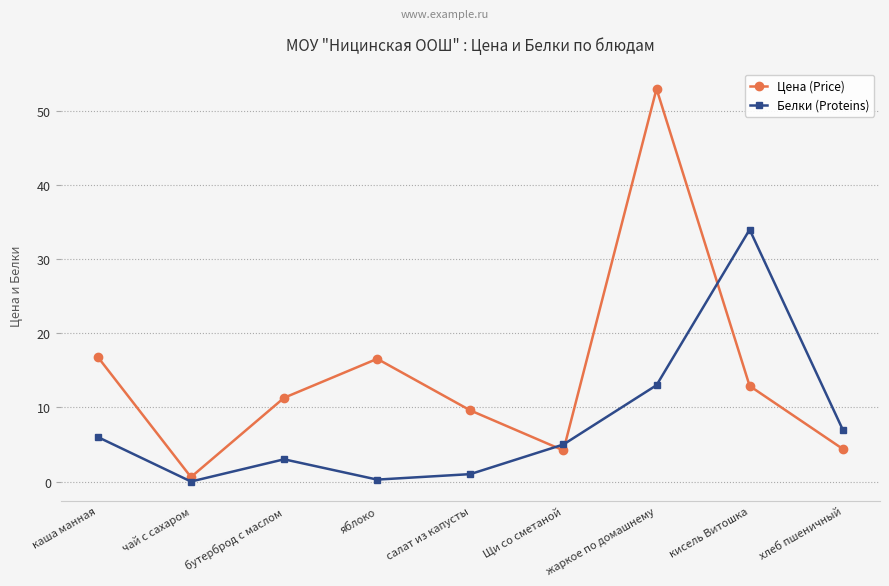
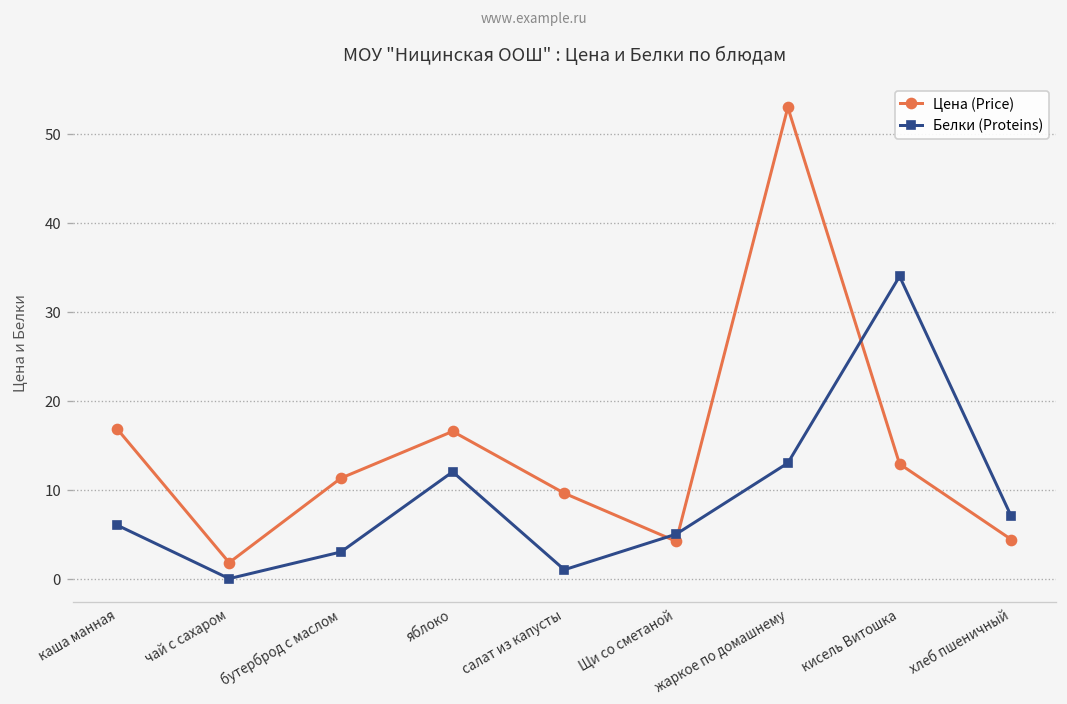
  {
    "Цена (Price)": {
      "каша манная": 17,
-     "чай с сахаром": 1,
+     "чай с сахаром": 2,
      "бутерброд с маслом": 11,
      "яблоко": 17,
      "салат из капусты": 10,
      "Щи со сметаной": 4,
      "жаркое по домашнему": 53,
      "кисель Витошка": 13,
      "хлеб пшеничный": 4
    },
    "Белки (Proteins)": {
      "каша манная": 6,
      "чай с сахаром": 0,
      "бутерброд с маслом": 3,
-     "яблоко": 0,
+     "яблоко": 12,
      "салат из капусты": 1,
      "Щи со сметаной": 5,
      "жаркое по домашнему": 13,
      "кисель Витошка": 34,
      "хлеб пшеничный": 7
    }
  }
